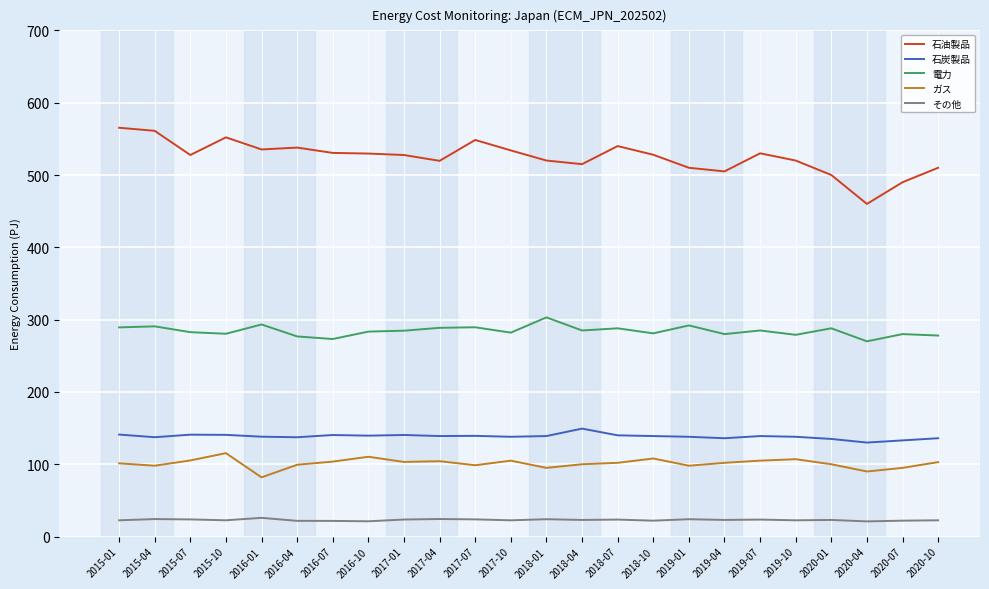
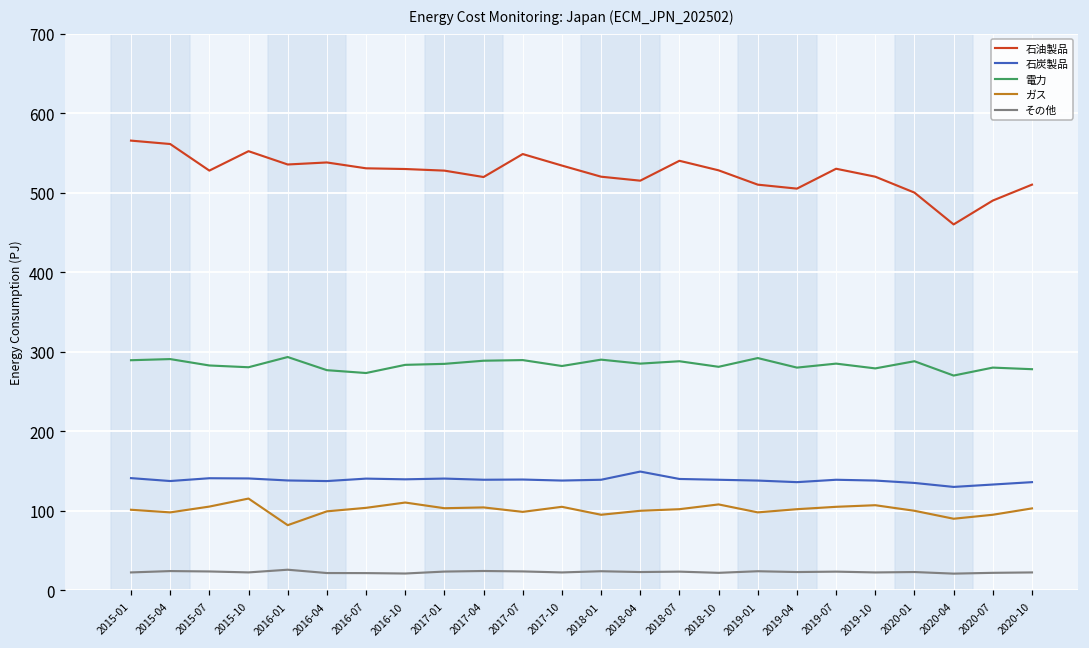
  {
    "石油製品": {
      "2015-01": 570,
      "2015-04": 560,
      "2015-07": 530,
      "2015-10": 550,
      "2016-01": 540,
      "2016-04": 540,
      "2016-07": 530,
      "2016-10": 530,
      "2017-01": 530,
      "2017-04": 520,
      "2017-07": 550,
      "2017-10": 530,
      "2018-01": 520,
      "2018-04": 520,
      "2018-07": 540,
      "2018-10": 530,
      "2019-01": 510,
      "2019-04": 510,
      "2019-07": 530,
      "2019-10": 520,
      "2020-01": 500,
      "2020-04": 460,
      "2020-07": 490,
      "2020-10": 510
    },
    "石炭製品": {
      "2015-01": 140,
      "2015-04": 140,
      "2015-07": 140,
      "2015-10": 140,
      "2016-01": 140,
      "2016-04": 140,
      "2016-07": 140,
      "2016-10": 140,
      "2017-01": 140,
      "2017-04": 140,
      "2017-07": 140,
      "2017-10": 140,
      "2018-01": 140,
      "2018-04": 150,
      "2018-07": 140,
      "2018-10": 140,
      "2019-01": 140,
      "2019-04": 140,
      "2019-07": 140,
      "2019-10": 140,
      "2020-01": 140,
      "2020-04": 130,
      "2020-07": 130,
      "2020-10": 140
    },
    "電力": {
      "2015-01": 290,
      "2015-04": 290,
      "2015-07": 280,
      "2015-10": 280,
      "2016-01": 290,
      "2016-04": 280,
      "2016-07": 270,
      "2016-10": 280,
      "2017-01": 280,
      "2017-04": 290,
      "2017-07": 290,
      "2017-10": 280,
-     "2018-01": 300,
+     "2018-01": 290,
      "2018-04": 290,
      "2018-07": 290,
      "2018-10": 280,
      "2019-01": 290,
      "2019-04": 280,
      "2019-07": 290,
      "2019-10": 280,
      "2020-01": 290,
      "2020-04": 270,
      "2020-07": 280,
      "2020-10": 280
    },
    "ガス": {
      "2015-01": 100,
      "2015-04": 100,
      "2015-07": 110,
      "2015-10": 120,
      "2016-01": 80,
      "2016-04": 100,
      "2016-07": 100,
      "2016-10": 110,
      "2017-01": 100,
      "2017-04": 100,
      "2017-07": 100,
      "2017-10": 110,
      "2018-01": 100,
      "2018-04": 100,
      "2018-07": 100,
      "2018-10": 110,
      "2019-01": 100,
      "2019-04": 100,
      "2019-07": 110,
      "2019-10": 110,
      "2020-01": 100,
      "2020-04": 90,
      "2020-07": 100,
      "2020-10": 100
    },
    "その他": {
      "2015-01": 20,
      "2015-04": 20,
      "2015-07": 20,
      "2015-10": 20,
      "2016-01": 30,
      "2016-04": 20,
      "2016-07": 20,
      "2016-10": 20,
      "2017-01": 20,
      "2017-04": 20,
      "2017-07": 20,
      "2017-10": 20,
      "2018-01": 20,
      "2018-04": 20,
      "2018-07": 20,
      "2018-10": 20,
      "2019-01": 20,
      "2019-04": 20,
      "2019-07": 20,
      "2019-10": 20,
      "2020-01": 20,
      "2020-04": 20,
      "2020-07": 20,
      "2020-10": 20
    }
  }
